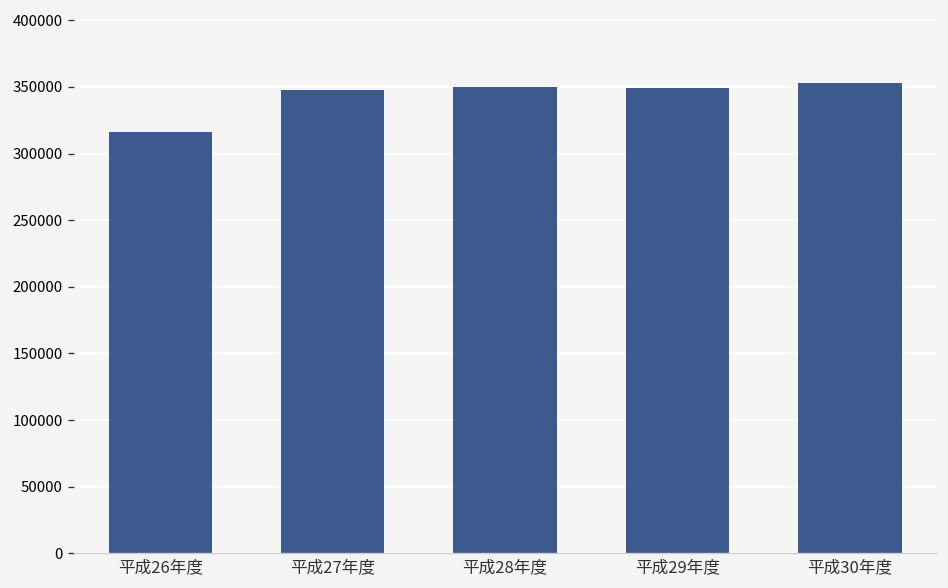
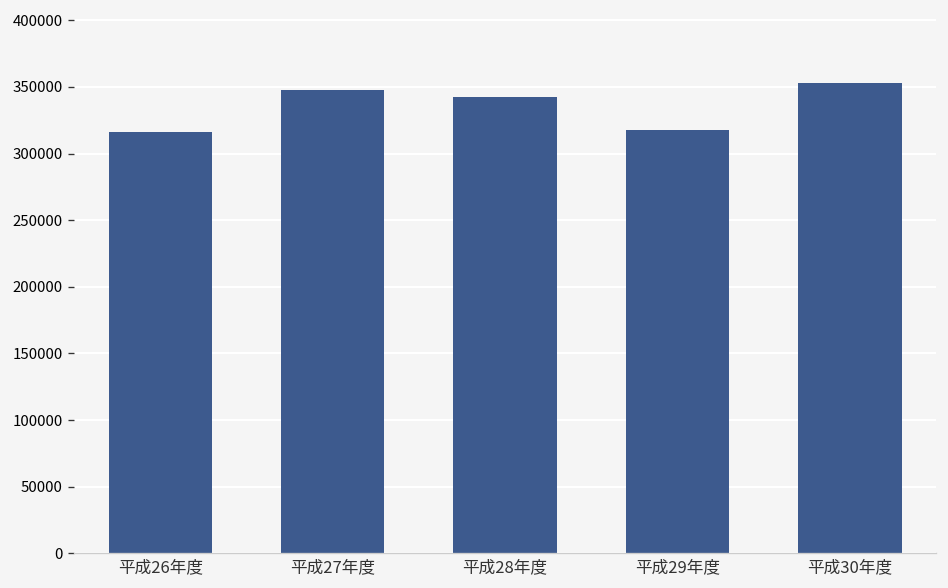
  {
    "平成26年度": 316000,
    "平成27年度": 348000,
-   "平成28年度": 350000,
-   "平成29年度": 349000,
+   "平成28年度": 342000,
+   "平成29年度": 317000,
    "平成30年度": 353000
  }
